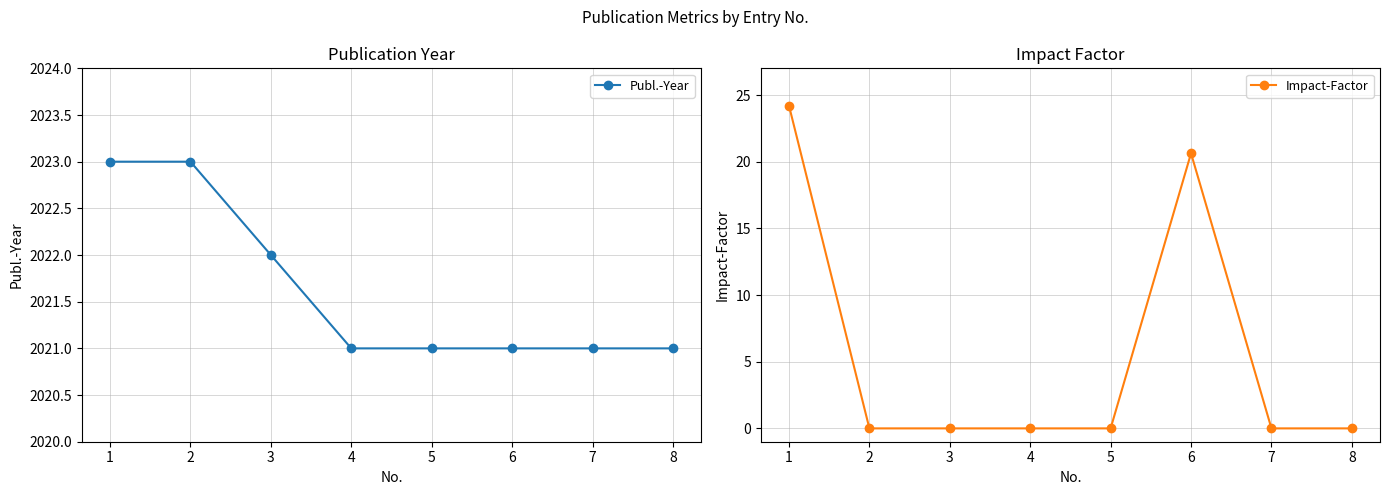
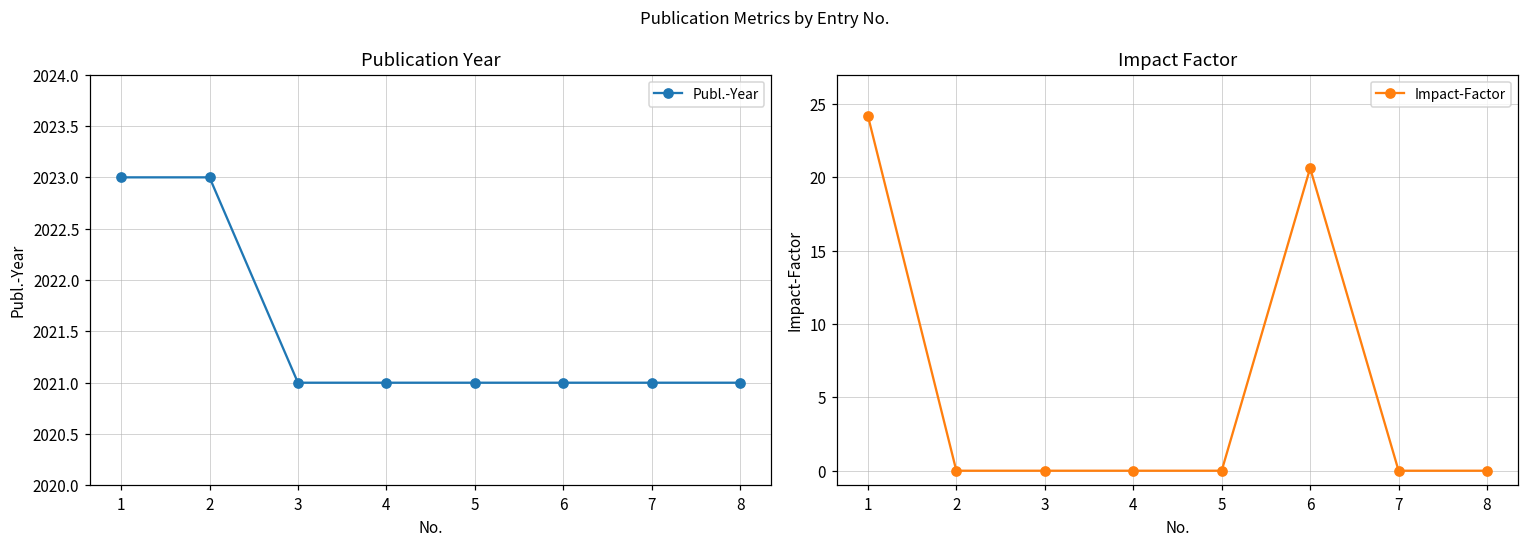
  {
    "Publication Year": {
      "1": 2023,
      "2": 2023,
-     "3": 2022,
+     "3": 2021,
      "4": 2021,
      "5": 2021,
      "6": 2021,
      "7": 2021,
      "8": 2021
    },
    "Impact Factor": {
      "1": 24.2,
      "2": 0.0,
      "3": 0.0,
      "4": 0.0,
      "5": 0.0,
      "6": 20.6,
      "7": 0.0,
      "8": 0.0
    }
  }
